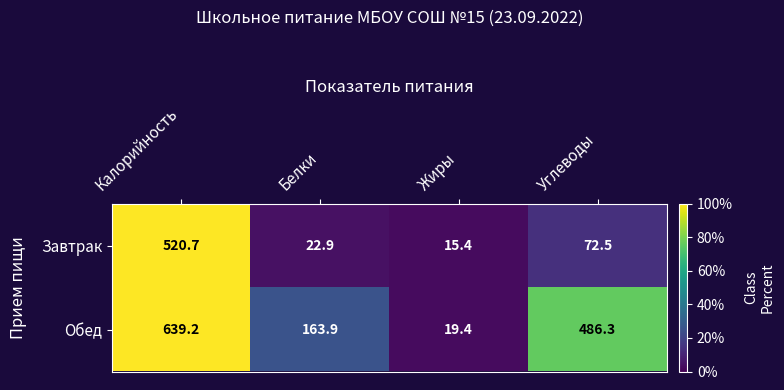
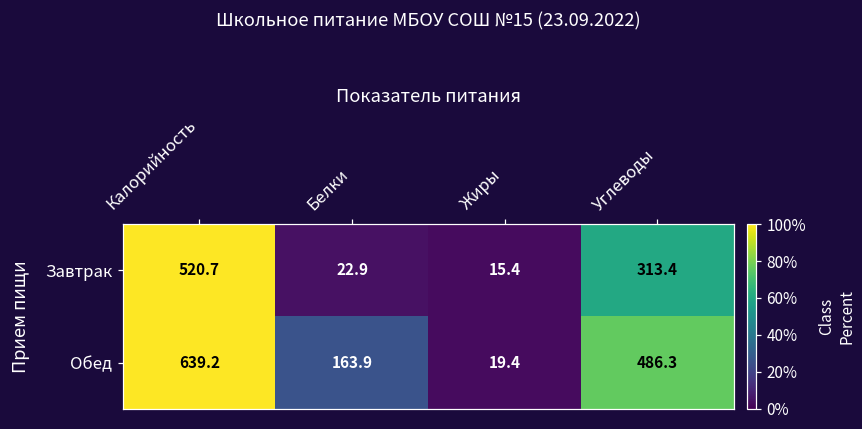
  {
    "Завтрак": {
      "Калорийность": 520.7,
      "Белки": 22.9,
      "Жиры": 15.4,
-     "Углеводы": 72.5
+     "Углеводы": 313.4
    },
    "Обед": {
      "Калорийность": 639.2,
      "Белки": 163.9,
      "Жиры": 19.4,
      "Углеводы": 486.3
    }
  }
